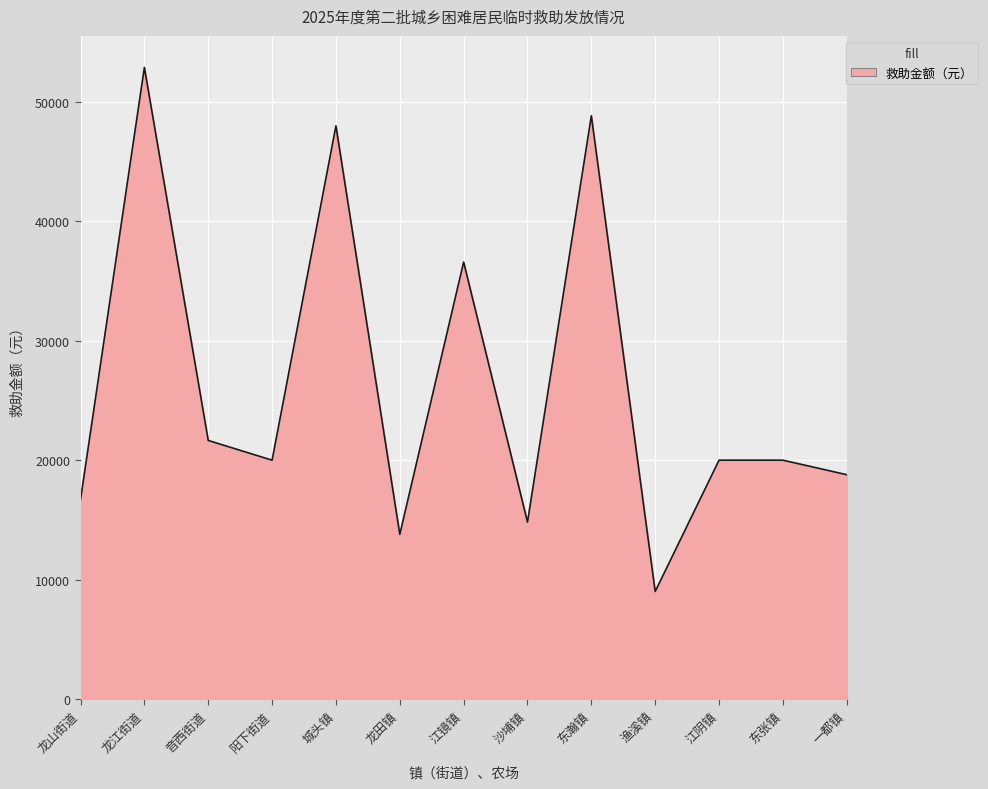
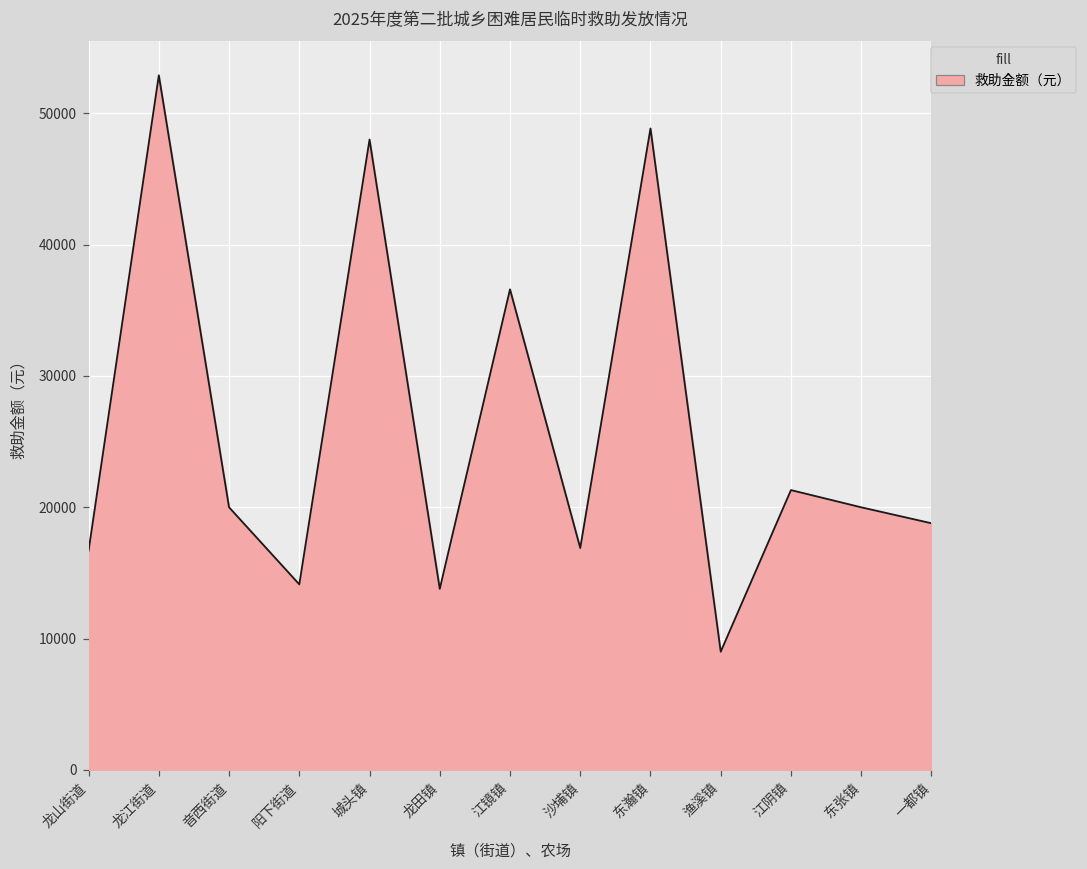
  {
    "龙山街道": 16700,
    "龙江街道": 52900,
-   "音西街道": 21700,
-   "阳下街道": 20000,
+   "音西街道": 20000,
+   "阳下街道": 14100,
    "城头镇": 48000,
    "龙田镇": 13800,
    "江镜镇": 36600,
-   "沙埔镇": 14800,
+   "沙埔镇": 16900,
    "东瀚镇": 48900,
    "渔溪镇": 9000,
-   "江阴镇": 20000,
+   "江阴镇": 21300,
    "东张镇": 20000,
    "一都镇": 18800
  }
